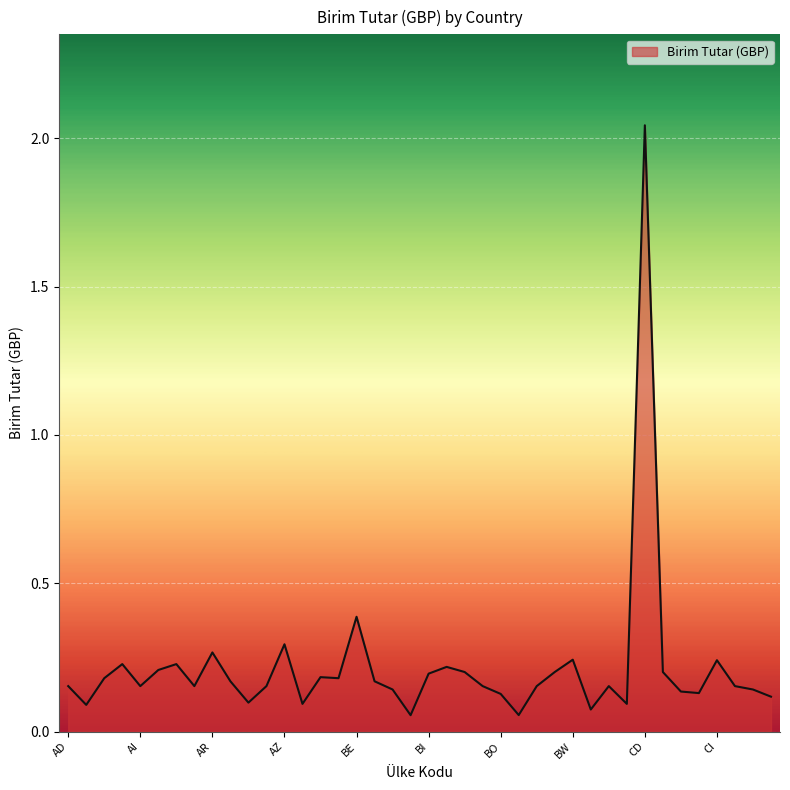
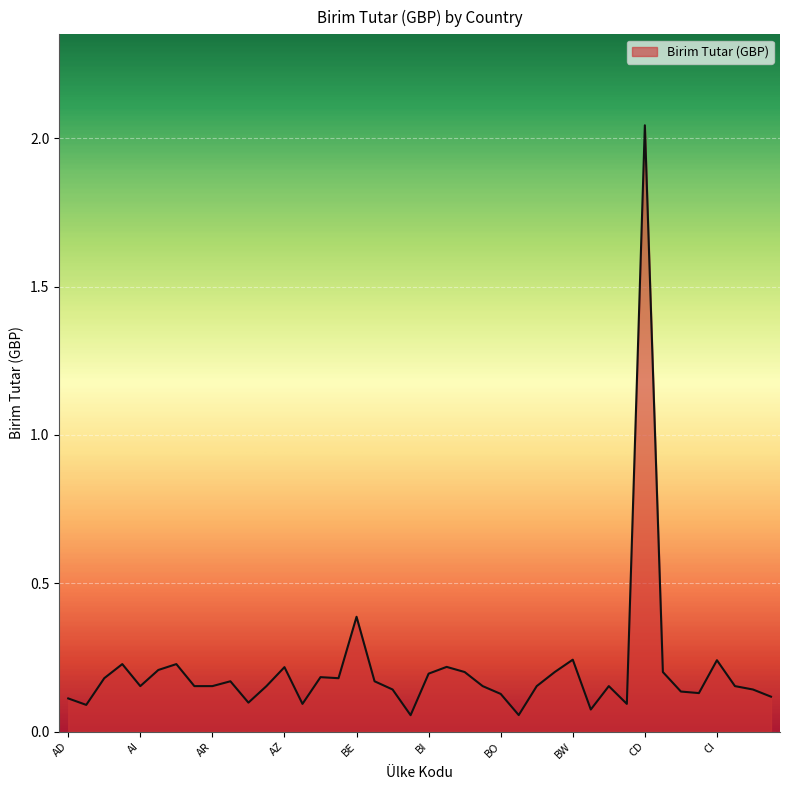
  {
-   "AD": 0.15,
+   "AD": 0.11,
    "AI": 0.15,
-   "AR": 0.27,
-   "AZ": 0.29,
+   "AR": 0.15,
+   "AZ": 0.22,
    "BE": 0.39,
    "BI": 0.20,
    "BO": 0.13,
    "BW": 0.24,
    "CD": 2.04,
    "CI": 0.24
  }
